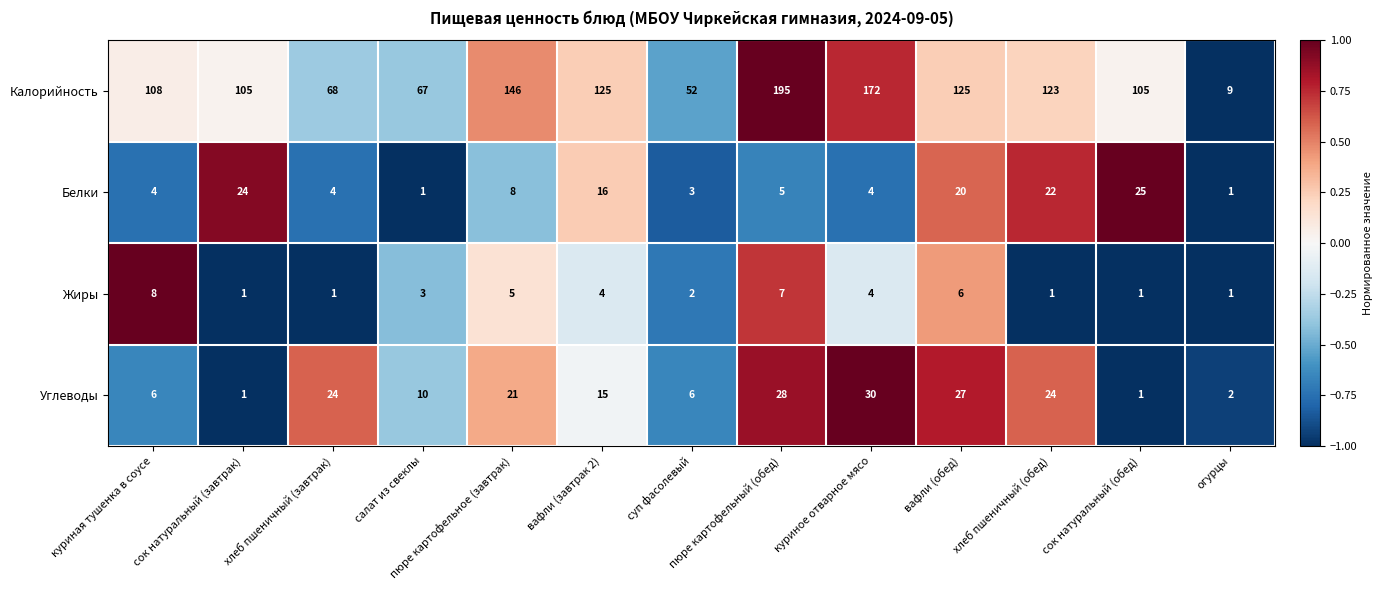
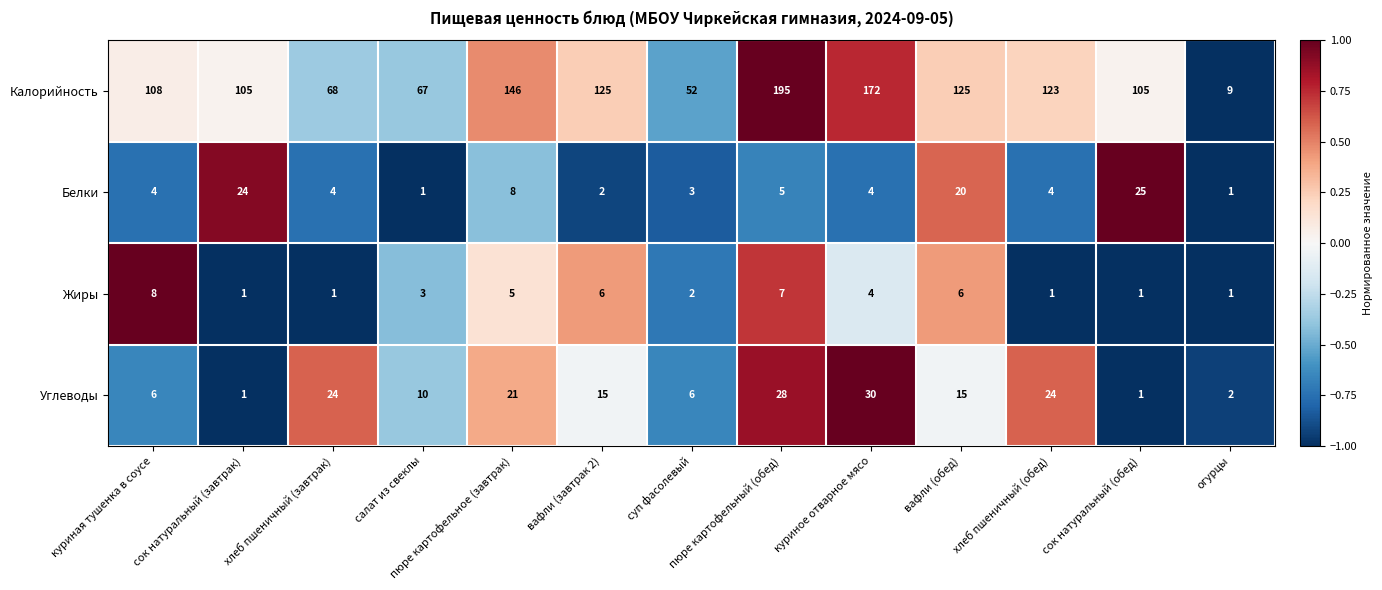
  {
    "Калорийность": {
      "куриная тушенка в соусе": 108,
      "сок натуральный (завтрак)": 105,
      "хлеб пшеничный (завтрак)": 68,
      "салат из свеклы": 67,
      "пюре картофельное (завтрак)": 146,
      "вафли (завтрак 2)": 125,
      "суп фасолевый": 52,
      "пюре картофельный (обед)": 195,
      "куриное отварное мясо": 172,
      "вафли (обед)": 125,
      "хлеб пшеничный (обед)": 123,
      "сок натуральный (обед)": 105,
      "огурцы": 9
    },
    "Белки": {
      "куриная тушенка в соусе": 4,
      "сок натуральный (завтрак)": 24,
      "хлеб пшеничный (завтрак)": 4,
      "салат из свеклы": 1,
      "пюре картофельное (завтрак)": 8,
-     "вафли (завтрак 2)": 16,
+     "вафли (завтрак 2)": 2,
      "суп фасолевый": 3,
      "пюре картофельный (обед)": 5,
      "куриное отварное мясо": 4,
      "вафли (обед)": 20,
-     "хлеб пшеничный (обед)": 22,
+     "хлеб пшеничный (обед)": 4,
      "сок натуральный (обед)": 25,
      "огурцы": 1
    },
    "Жиры": {
      "куриная тушенка в соусе": 8,
      "сок натуральный (завтрак)": 1,
      "хлеб пшеничный (завтрак)": 1,
      "салат из свеклы": 3,
      "пюре картофельное (завтрак)": 5,
-     "вафли (завтрак 2)": 4,
+     "вафли (завтрак 2)": 6,
      "суп фасолевый": 2,
      "пюре картофельный (обед)": 7,
      "куриное отварное мясо": 4,
      "вафли (обед)": 6,
      "хлеб пшеничный (обед)": 1,
      "сок натуральный (обед)": 1,
      "огурцы": 1
    },
    "Углеводы": {
      "куриная тушенка в соусе": 6,
      "сок натуральный (завтрак)": 1,
      "хлеб пшеничный (завтрак)": 24,
      "салат из свеклы": 10,
      "пюре картофельное (завтрак)": 21,
      "вафли (завтрак 2)": 15,
      "суп фасолевый": 6,
      "пюре картофельный (обед)": 28,
      "куриное отварное мясо": 30,
-     "вафли (обед)": 27,
+     "вафли (обед)": 15,
      "хлеб пшеничный (обед)": 24,
      "сок натуральный (обед)": 1,
      "огурцы": 2
    }
  }
